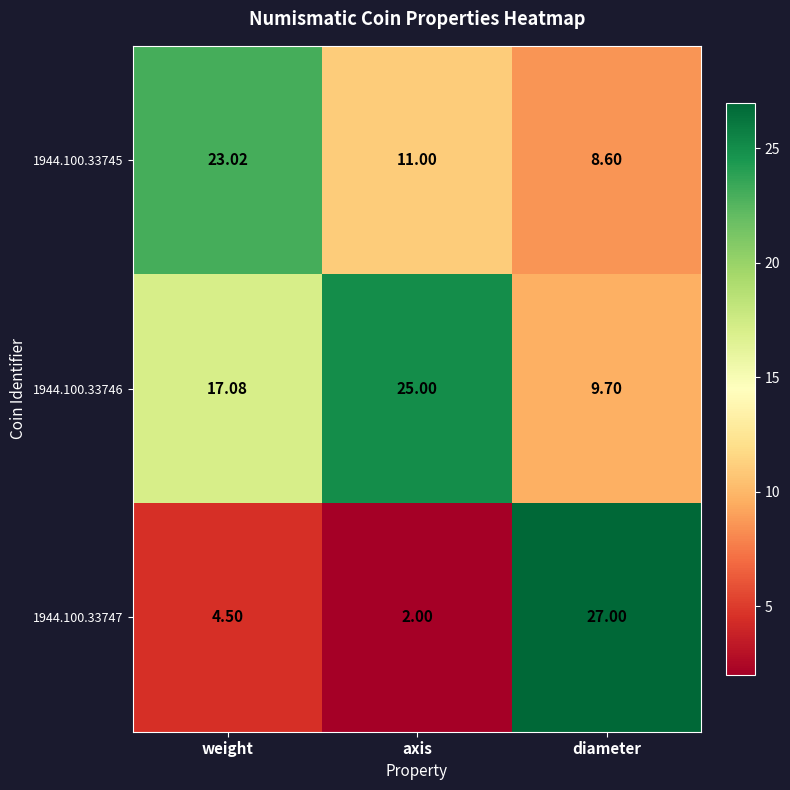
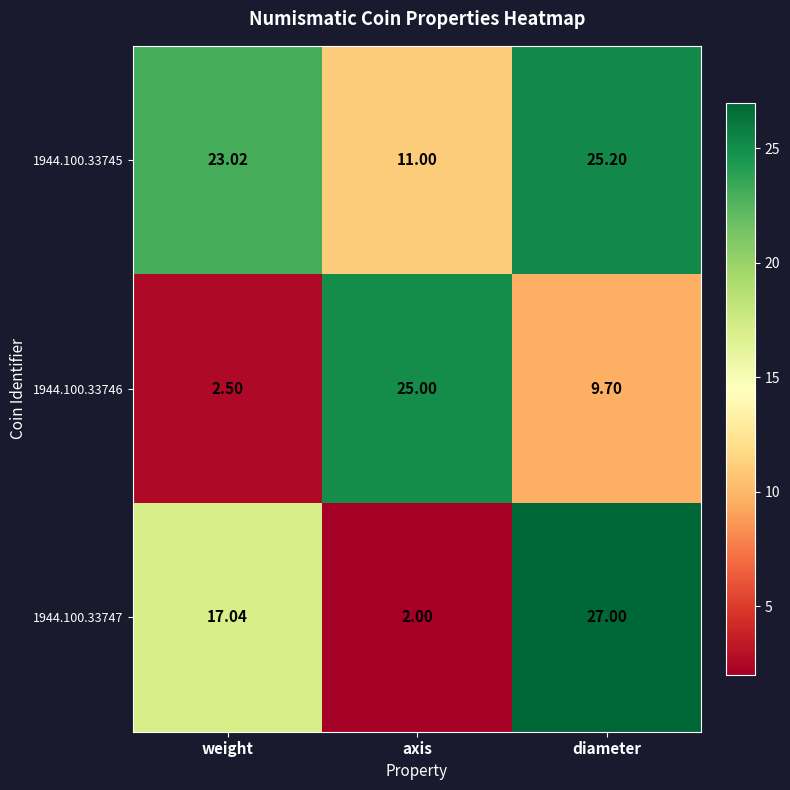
  {
    "1944.100.33745": {
      "weight": 23.02,
      "axis": 11.00,
-     "diameter": 8.60
+     "diameter": 25.20
    },
    "1944.100.33746": {
-     "weight": 17.08,
+     "weight": 2.50,
      "axis": 25.00,
      "diameter": 9.70
    },
    "1944.100.33747": {
-     "weight": 4.50,
+     "weight": 17.04,
      "axis": 2.00,
      "diameter": 27.00
    }
  }
